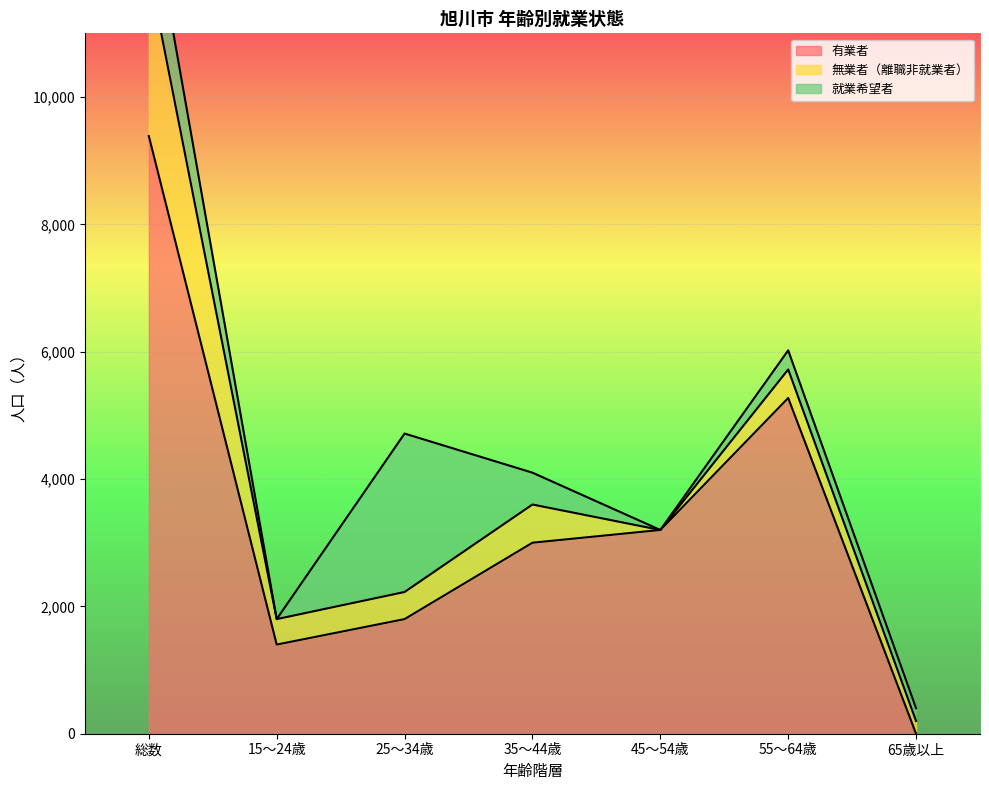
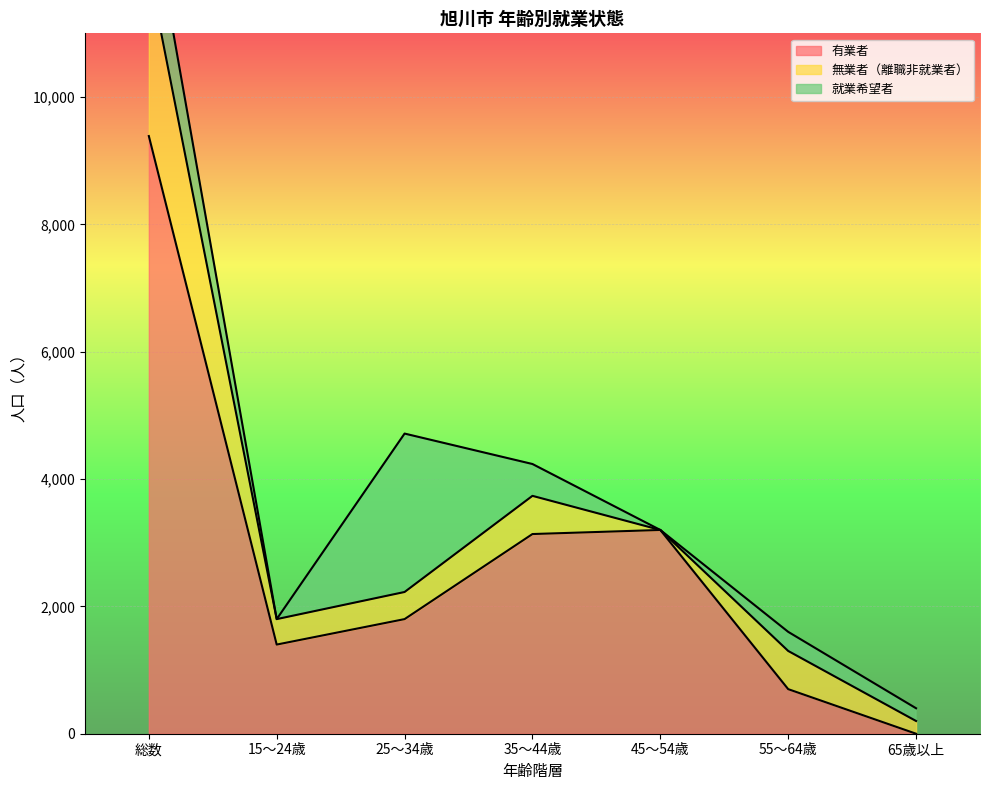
  {
    "有業者": {
      "総数": "9,400",
      "15～24歳": "1,400",
      "25～34歳": "1,800",
-     "35～44歳": "3,000",
-     "55～64歳": "5,300",
+     "35～44歳": "3,100",
+     "55～64歳": "700",
      "65歳以上": "0"
    },
    "無業者（離職非就業者）": {
      "25～34歳": "400",
      "35～44歳": "600",
-     "55～64歳": "400",
+     "55～64歳": "600",
      "65歳以上": "200"
    },
    "就業希望者": {
      "25～34歳": "2,500",
      "35～44歳": "500",
      "55～64歳": "300",
      "65歳以上": "200"
    }
  }
